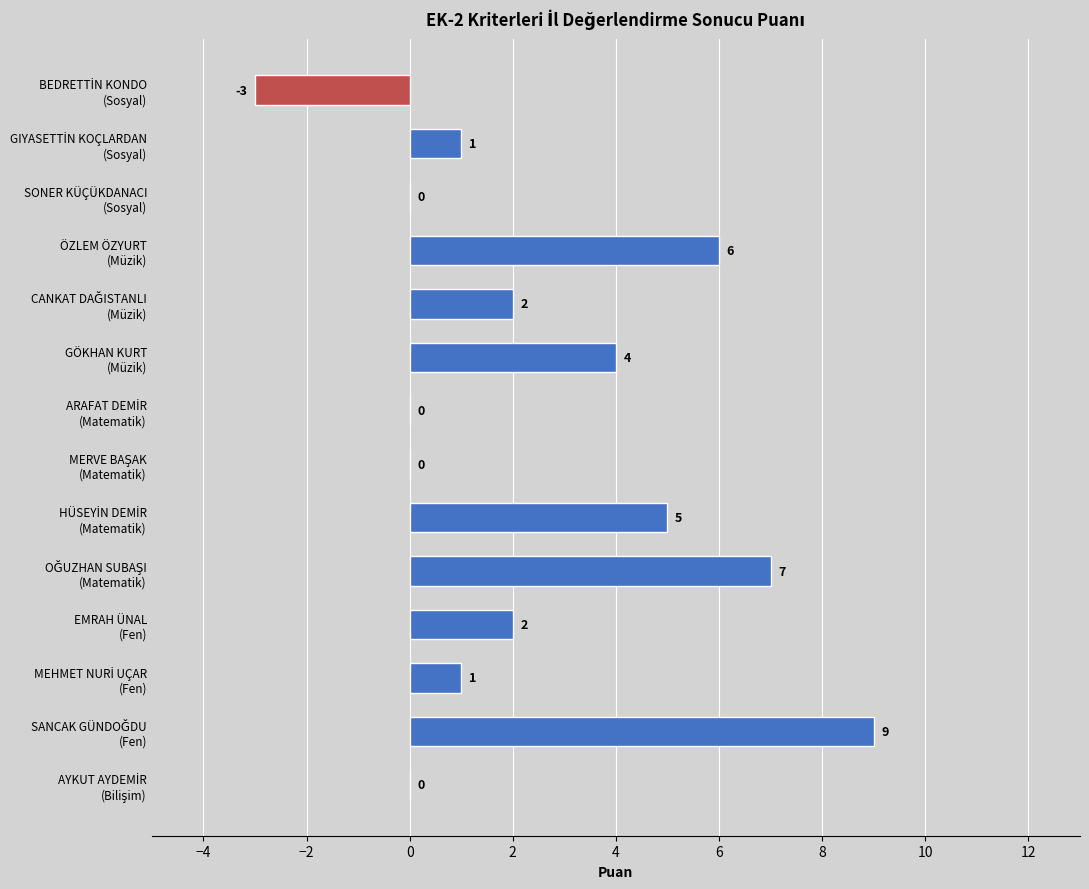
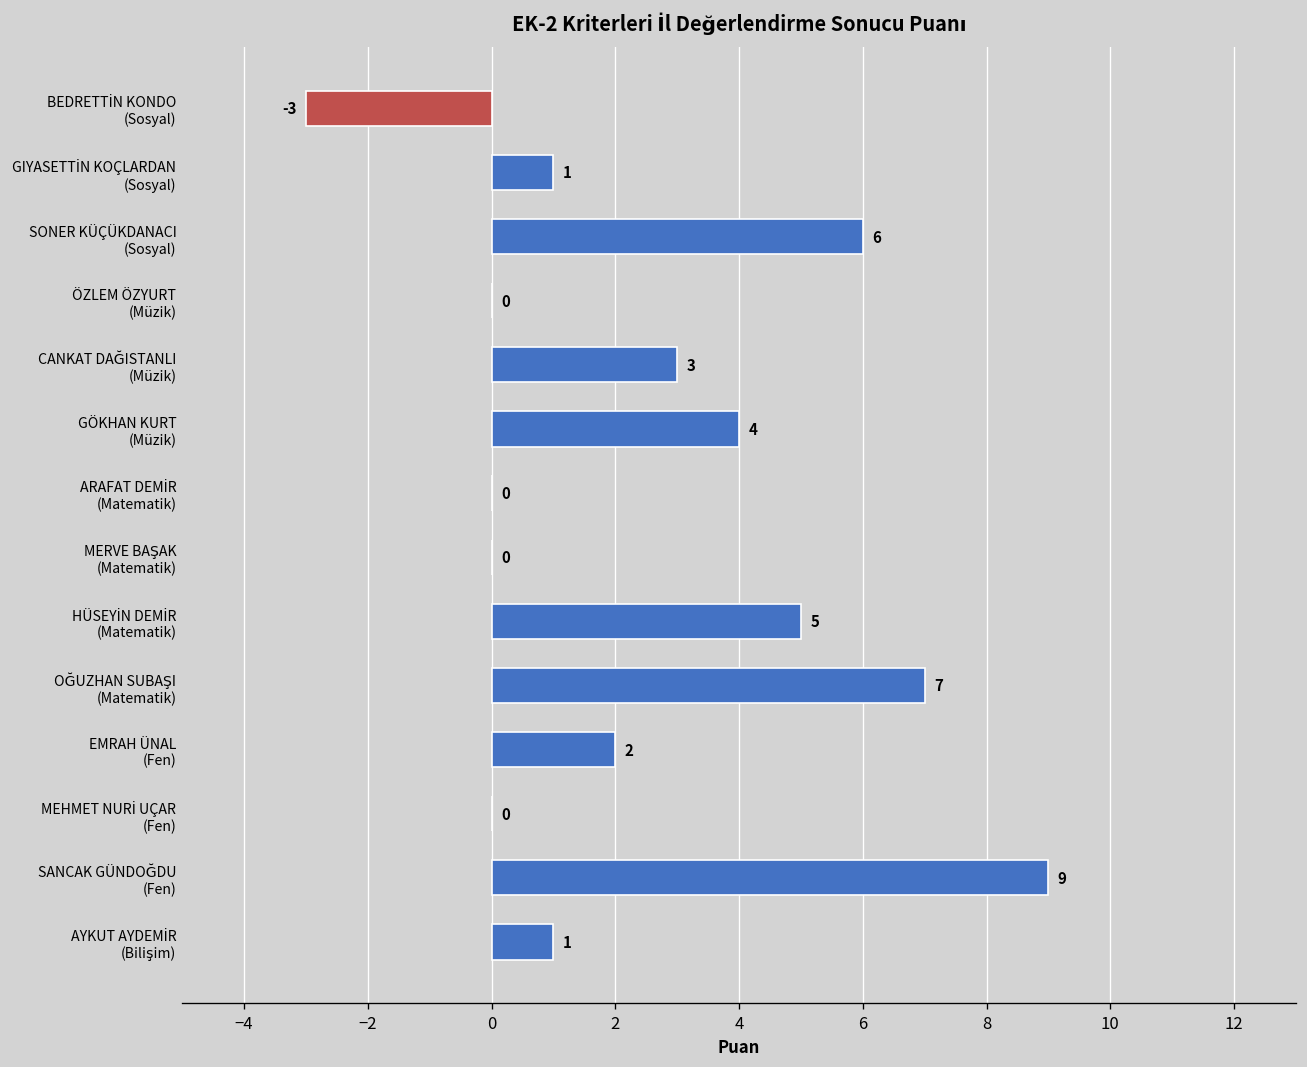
  {
    "BEDRETTİN KONDO (Sosyal)": -3,
    "GIYASETTİN KOÇLARDAN (Sosyal)": 1,
-   "SONER KÜÇÜKDANACI (Sosyal)": 0,
-   "ÖZLEM ÖZYURT (Müzik)": 6,
-   "CANKAT DAĞISTANLI (Müzik)": 2,
+   "SONER KÜÇÜKDANACI (Sosyal)": 6,
+   "ÖZLEM ÖZYURT (Müzik)": 0,
+   "CANKAT DAĞISTANLI (Müzik)": 3,
    "GÖKHAN KURT (Müzik)": 4,
    "ARAFAT DEMİR (Matematik)": 0,
    "MERVE BAŞAK (Matematik)": 0,
    "HÜSEYİN DEMİR (Matematik)": 5,
    "OĞUZHAN SUBAŞI (Matematik)": 7,
    "EMRAH ÜNAL (Fen)": 2,
-   "MEHMET NURİ UÇAR (Fen)": 1,
+   "MEHMET NURİ UÇAR (Fen)": 0,
    "SANCAK GÜNDOĞDU (Fen)": 9,
-   "AYKUT AYDEMİR (Bilişim)": 0
+   "AYKUT AYDEMİR (Bilişim)": 1
  }
